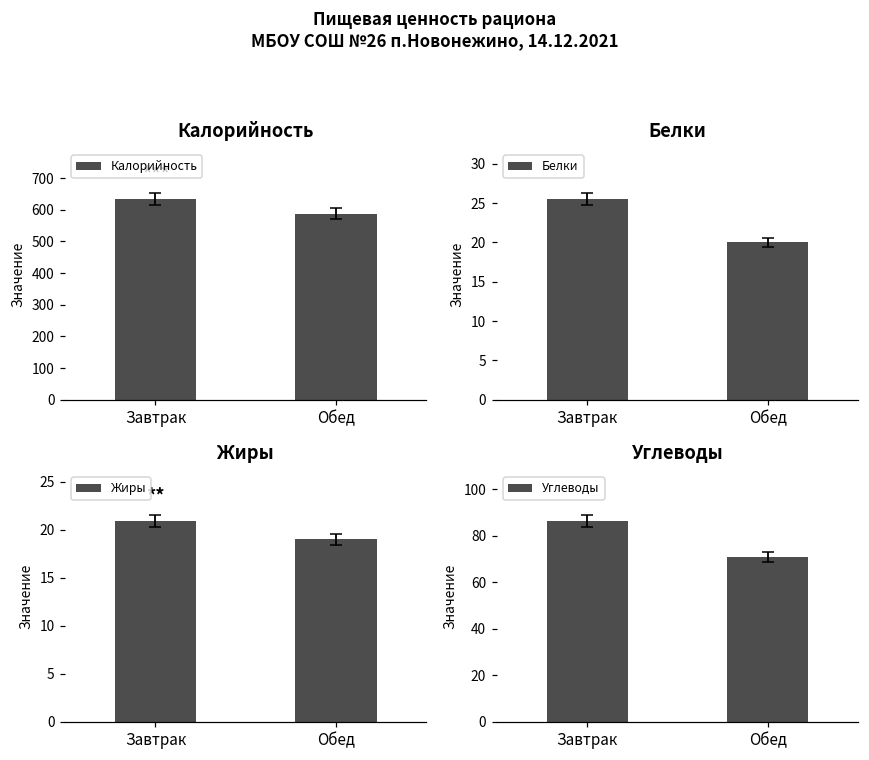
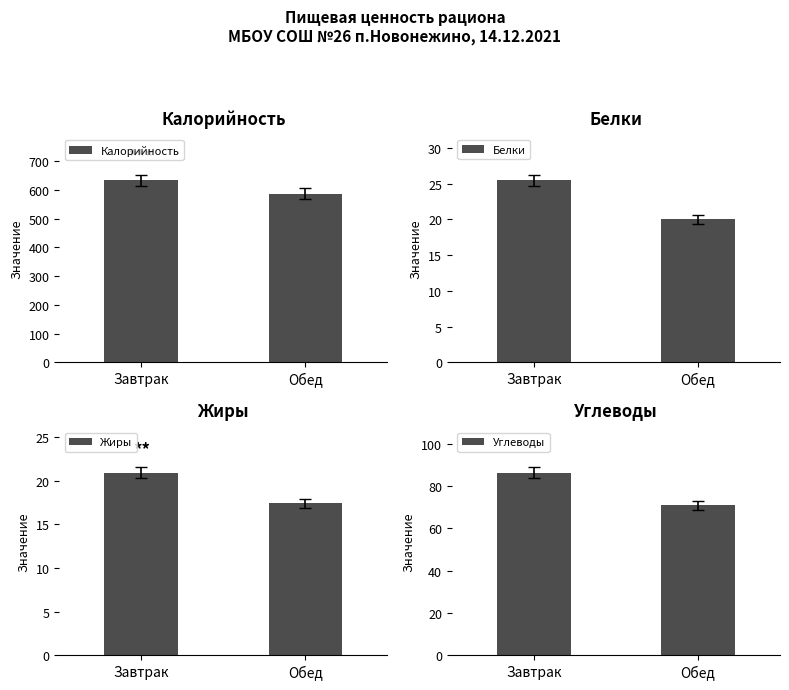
  {
    "Калорийность": {
      "Калорийность": {
        "Завтрак": 630,
        "Обед": 590
      }
    },
    "Белки": {
      "Белки": {
        "Завтрак": 26,
        "Обед": 20
      }
    },
    "Жиры": {
      "Жиры": {
        "Завтрак": 21,
-       "Обед": 19
+       "Обед": 17
      }
    },
    "Углеводы": {
      "Углеводы": {
        "Завтрак": 86,
        "Обед": 71
      }
    }
  }
